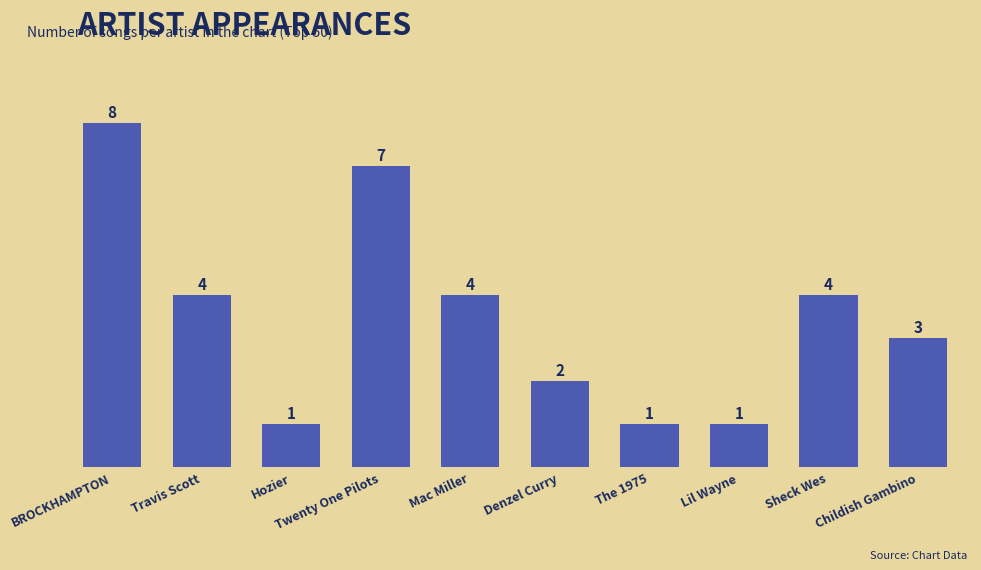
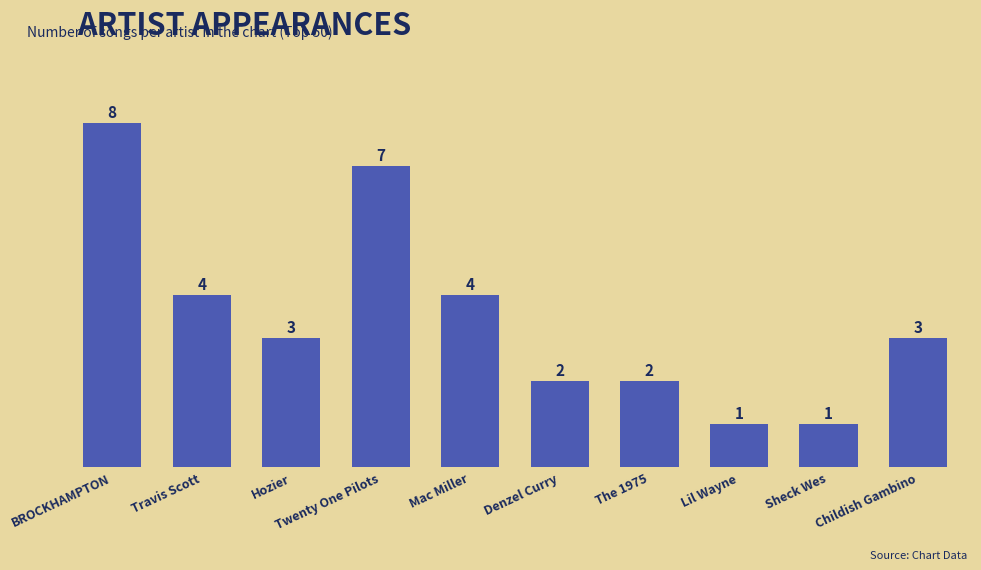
  {
    "BROCKHAMPTON": 8,
    "Travis Scott": 4,
-   "Hozier": 1,
+   "Hozier": 3,
    "Twenty One Pilots": 7,
    "Mac Miller": 4,
    "Denzel Curry": 2,
-   "The 1975": 1,
+   "The 1975": 2,
    "Lil Wayne": 1,
-   "Sheck Wes": 4,
+   "Sheck Wes": 1,
    "Childish Gambino": 3
  }
